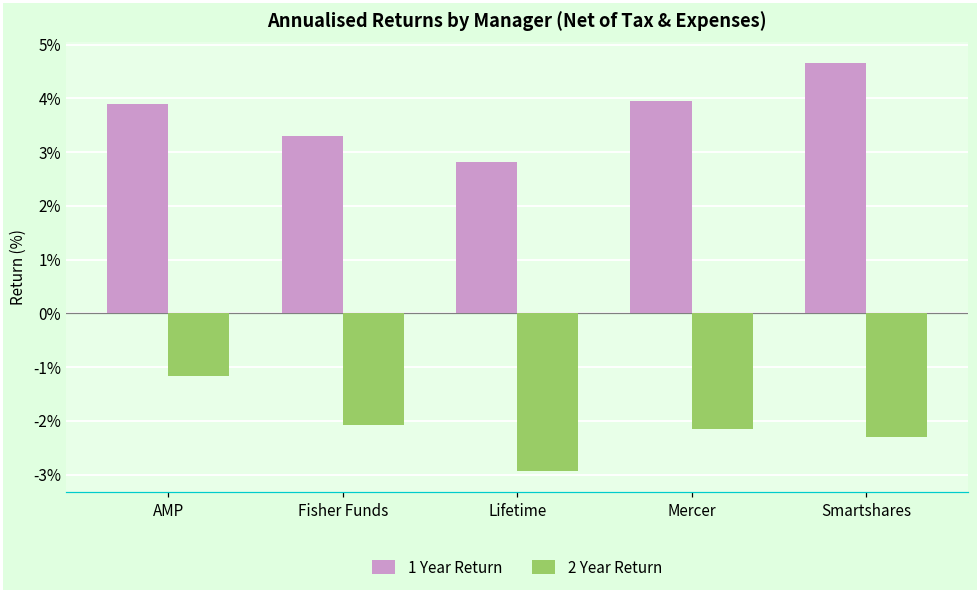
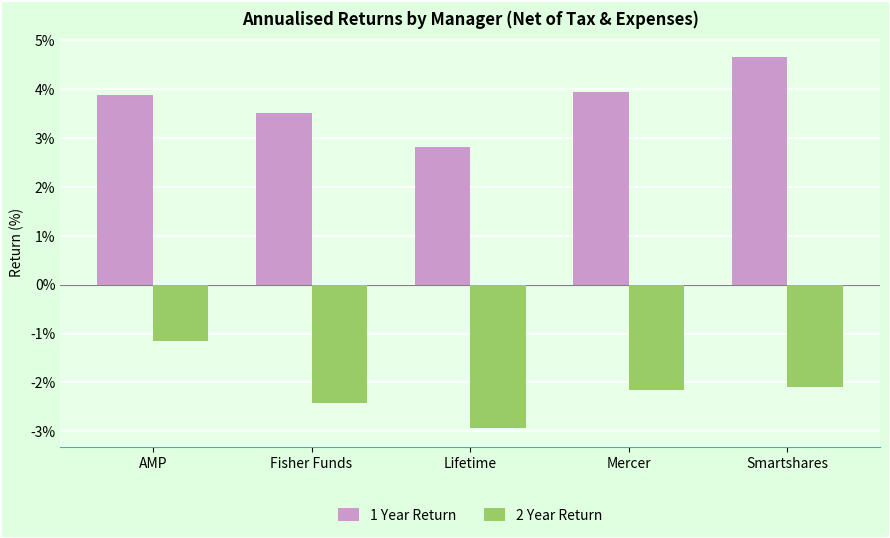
  {
    "1 Year Return": {
      "AMP": "3.9%",
-     "Fisher Funds": "3.3%",
+     "Fisher Funds": "3.5%",
      "Lifetime": "2.8%",
      "Mercer": "3.9%",
      "Smartshares": "4.7%"
    },
    "2 Year Return": {
      "AMP": "-1.2%",
-     "Fisher Funds": "-2.1%",
+     "Fisher Funds": "-2.4%",
      "Lifetime": "-2.9%",
      "Mercer": "-2.2%",
-     "Smartshares": "-2.3%"
+     "Smartshares": "-2.1%"
    }
  }
